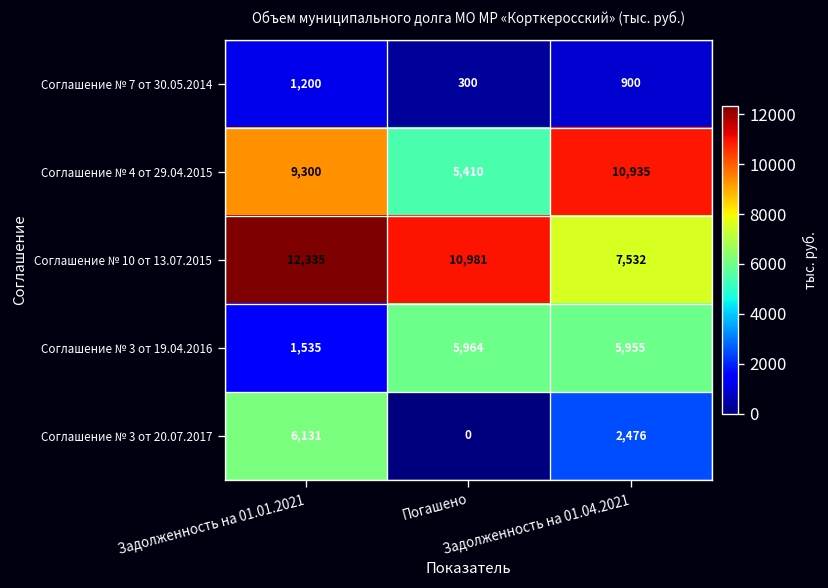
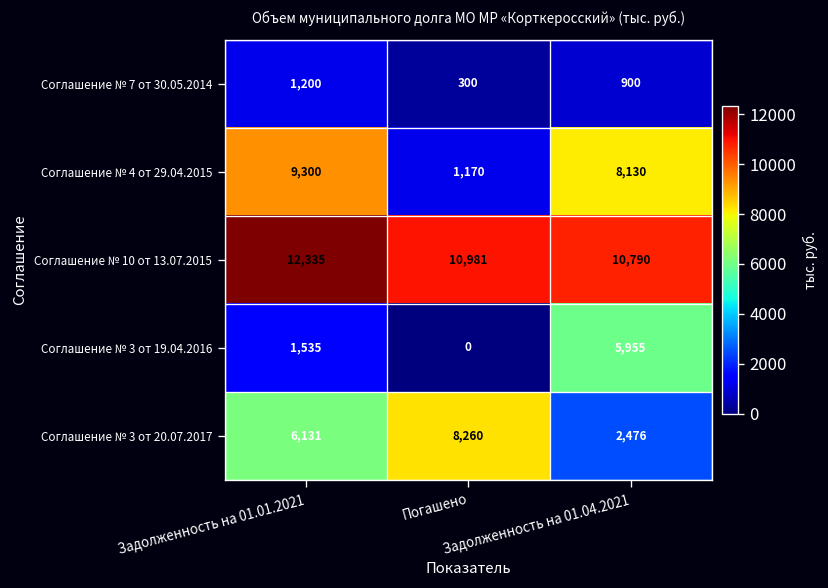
  {
    "Соглашение № 7 от 30.05.2014": {
      "Задолженность на 01.01.2021": "1,200",
      "Погашено": "300",
      "Задолженность на 01.04.2021": "900"
    },
    "Соглашение № 4 от 29.04.2015": {
      "Задолженность на 01.01.2021": "9,300",
-     "Погашено": "5,410",
-     "Задолженность на 01.04.2021": "10,935"
+     "Погашено": "1,170",
+     "Задолженность на 01.04.2021": "8,130"
    },
    "Соглашение № 10 от 13.07.2015": {
      "Задолженность на 01.01.2021": "12,335",
      "Погашено": "10,981",
-     "Задолженность на 01.04.2021": "7,532"
+     "Задолженность на 01.04.2021": "10,790"
    },
    "Соглашение № 3 от 19.04.2016": {
      "Задолженность на 01.01.2021": "1,535",
-     "Погашено": "5,964",
+     "Погашено": "0",
      "Задолженность на 01.04.2021": "5,955"
    },
    "Соглашение № 3 от 20.07.2017": {
      "Задолженность на 01.01.2021": "6,131",
-     "Погашено": "0",
+     "Погашено": "8,260",
      "Задолженность на 01.04.2021": "2,476"
    }
  }
